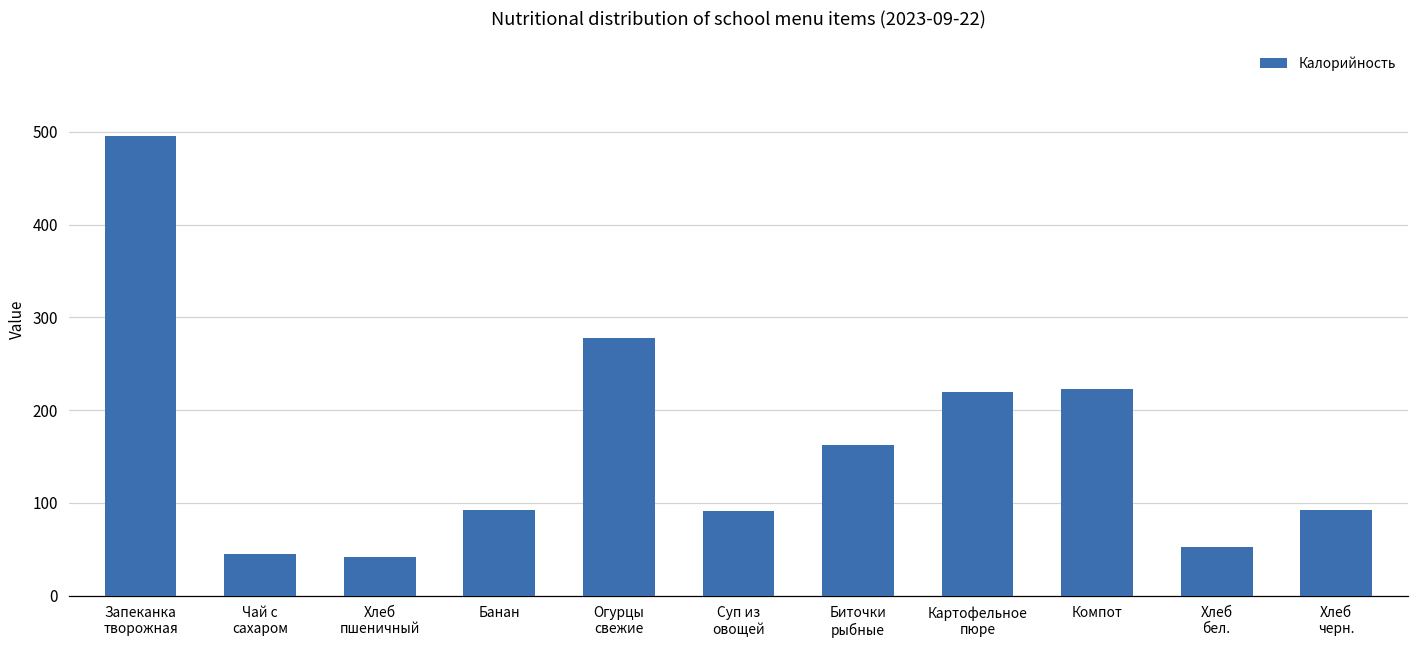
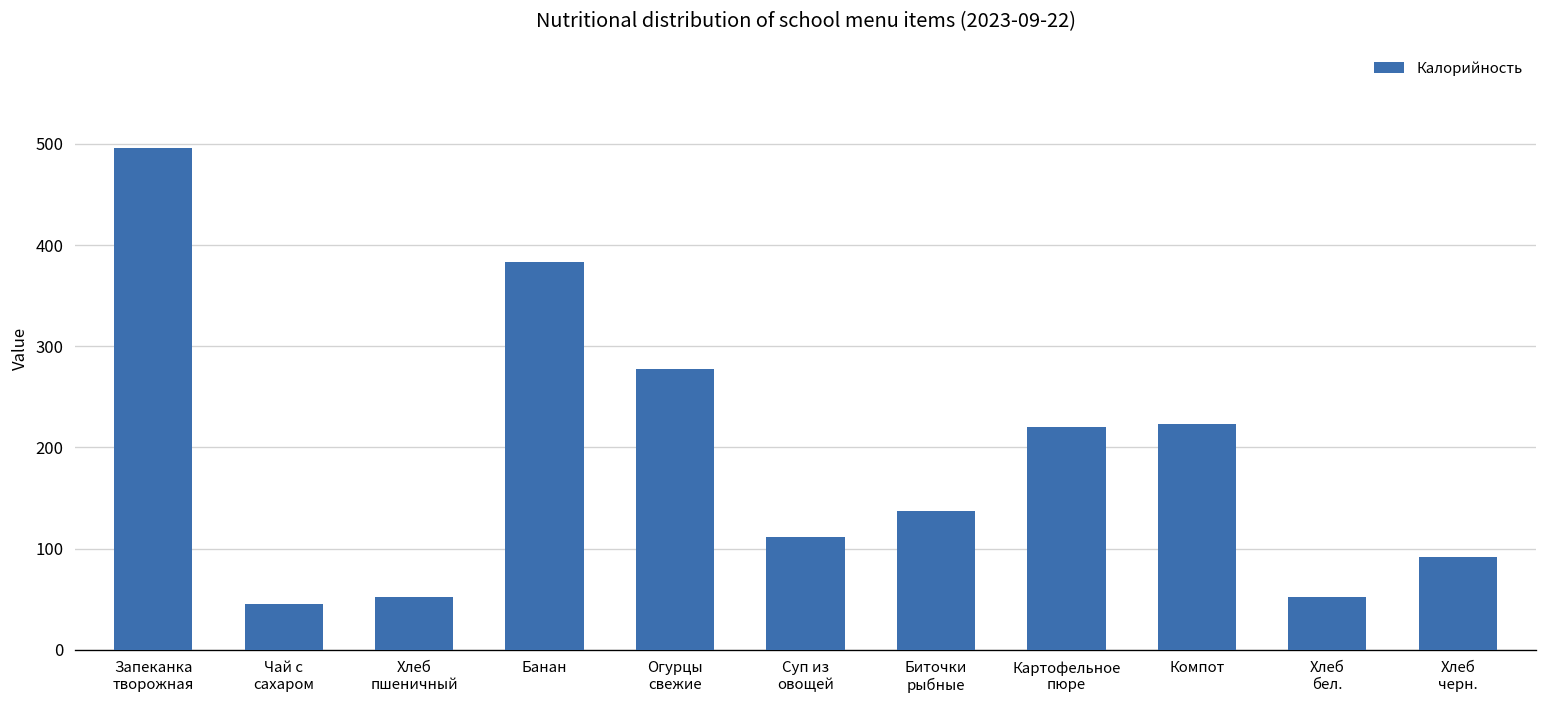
  {
    "Запеканка творожная": 500,
    "Чай с сахаром": 50,
-   "Хлеб пшеничный": 40,
-   "Банан": 90,
+   "Хлеб пшеничный": 50,
+   "Банан": 380,
    "Огурцы свежие": 280,
-   "Суп из овощей": 90,
-   "Биточки рыбные": 160,
+   "Суп из овощей": 110,
+   "Биточки рыбные": 140,
    "Картофельное пюре": 220,
    "Компот": 220,
    "Хлеб бел.": 50,
    "Хлеб черн.": 90
  }
